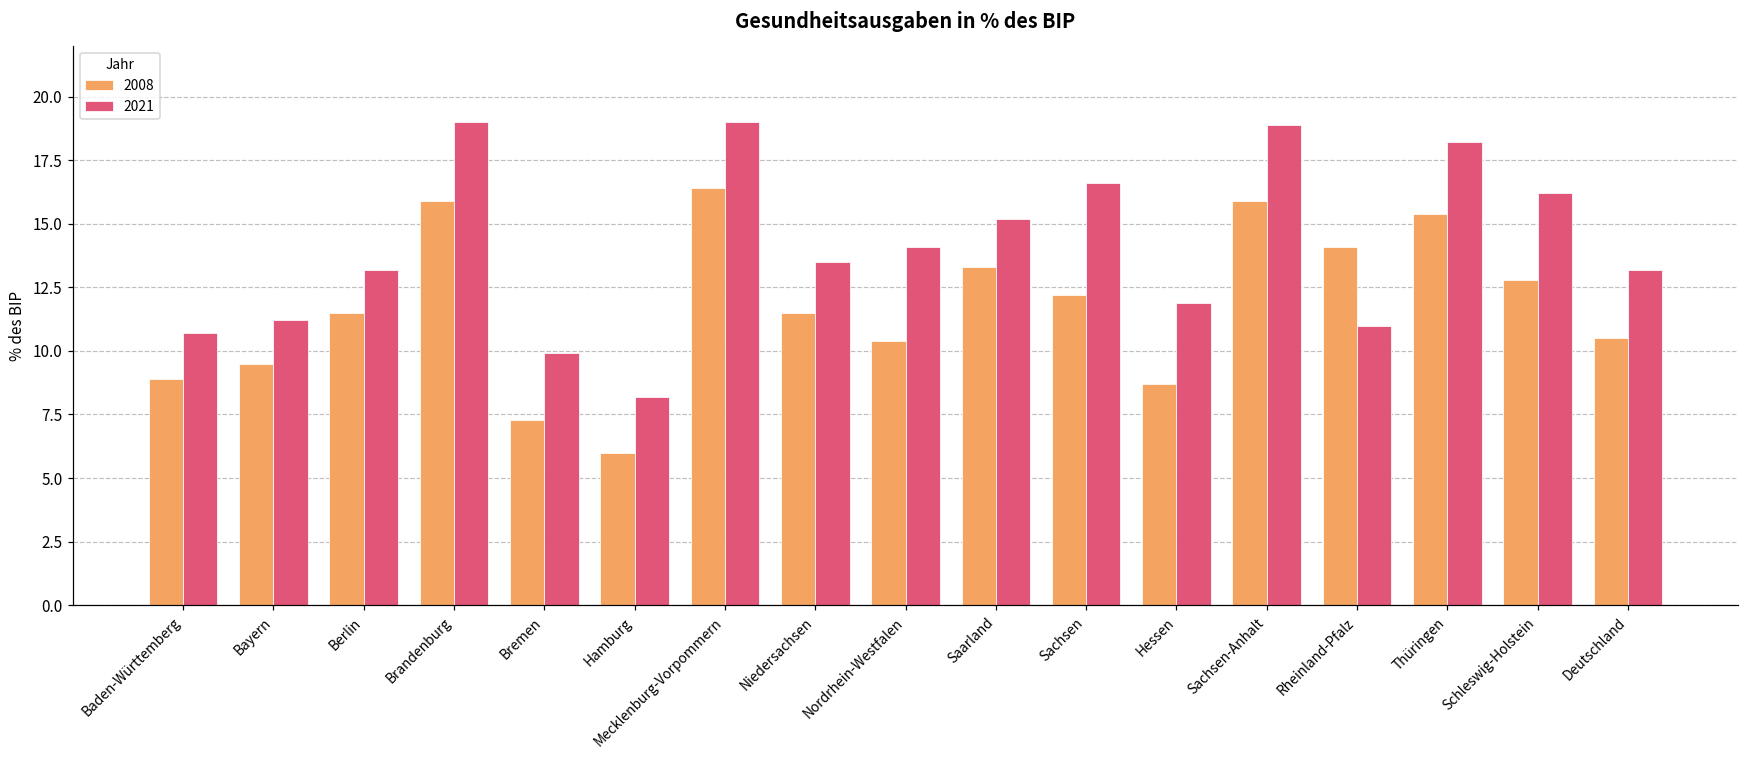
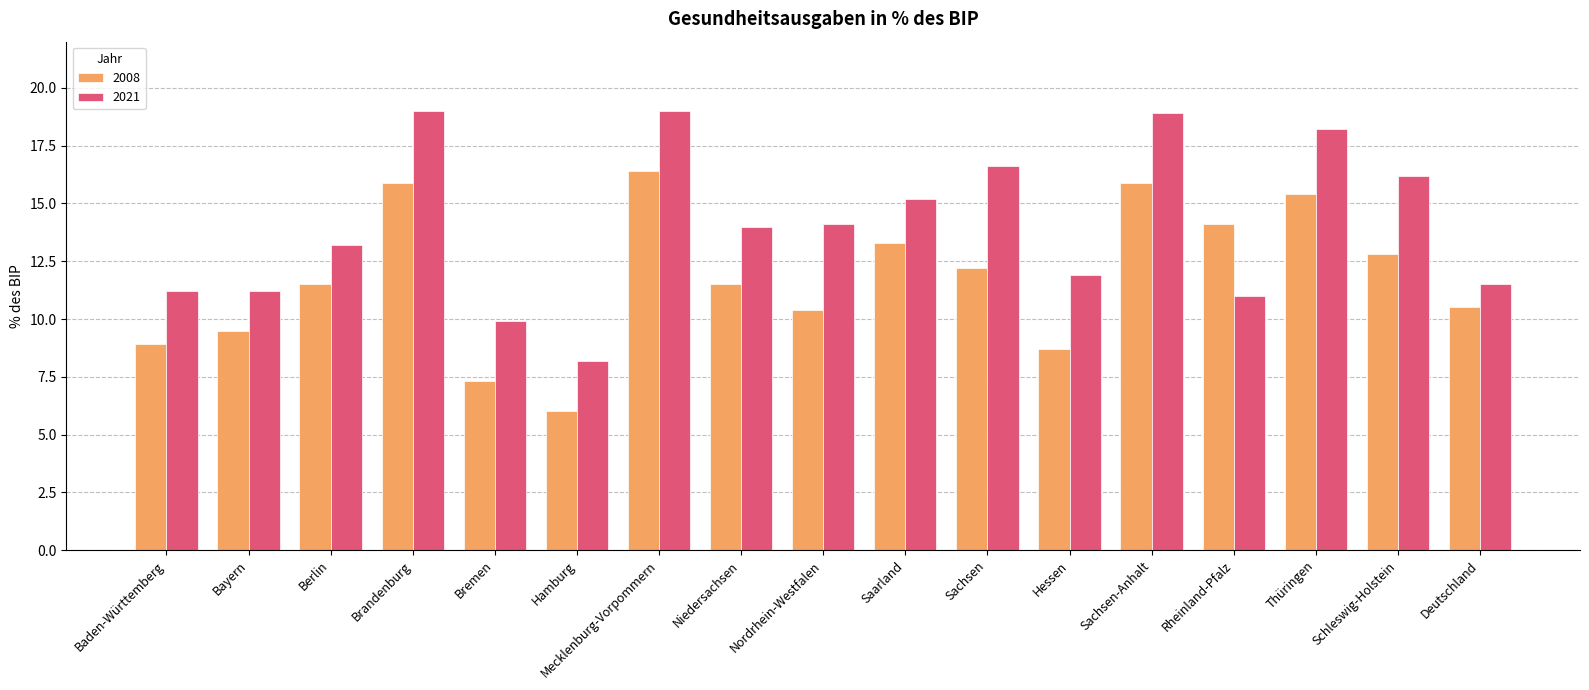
  {
    "2008": {
      "Baden-Württemberg": 8.9,
      "Bayern": 9.5,
      "Berlin": 11.5,
      "Brandenburg": 15.9,
      "Bremen": 7.3,
      "Hamburg": 6.0,
      "Mecklenburg-Vorpommern": 16.4,
      "Niedersachsen": 11.5,
      "Nordrhein-Westfalen": 10.4,
      "Saarland": 13.3,
      "Sachsen": 12.2,
      "Hessen": 8.7,
      "Sachsen-Anhalt": 15.9,
      "Rheinland-Pfalz": 14.1,
      "Thüringen": 15.4,
      "Schleswig-Holstein": 12.8,
      "Deutschland": 10.5
    },
    "2021": {
-     "Baden-Württemberg": 10.7,
+     "Baden-Württemberg": 11.2,
      "Bayern": 11.2,
      "Berlin": 13.2,
      "Brandenburg": 19.0,
      "Bremen": 9.9,
      "Hamburg": 8.2,
      "Mecklenburg-Vorpommern": 19.0,
-     "Niedersachsen": 13.5,
+     "Niedersachsen": 14.0,
      "Nordrhein-Westfalen": 14.1,
      "Saarland": 15.2,
      "Sachsen": 16.6,
      "Hessen": 11.9,
      "Sachsen-Anhalt": 18.9,
      "Rheinland-Pfalz": 11.0,
      "Thüringen": 18.2,
      "Schleswig-Holstein": 16.2,
-     "Deutschland": 13.2
+     "Deutschland": 11.5
    }
  }
